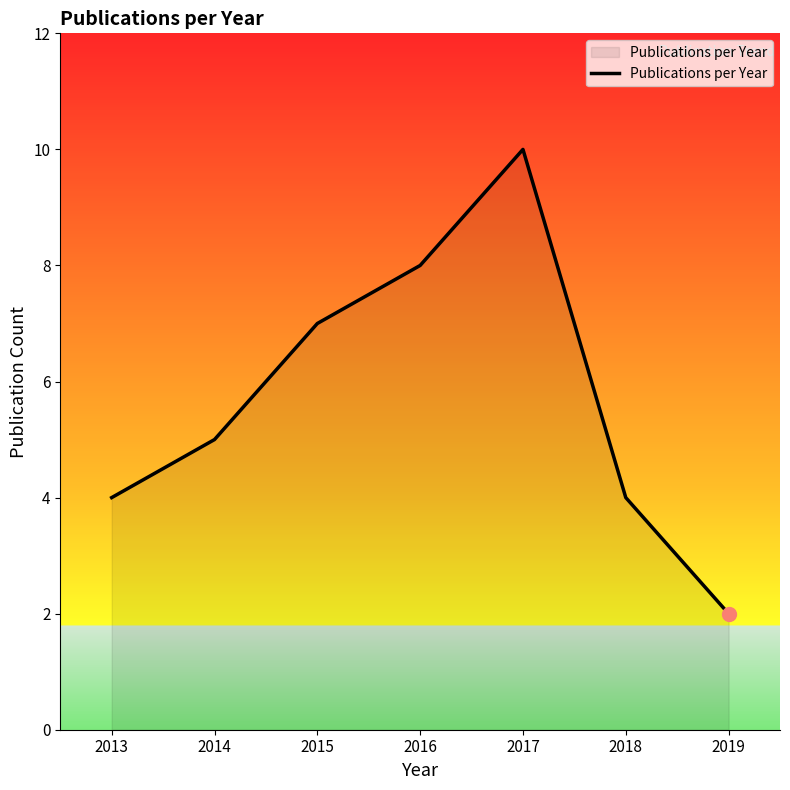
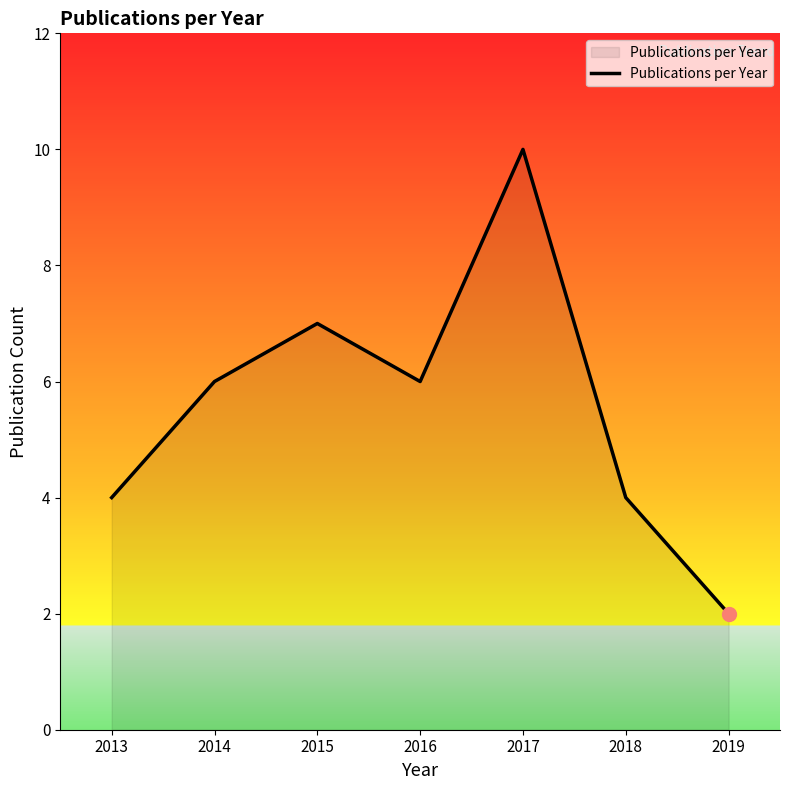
  {
    "Publications per Year": {
      "2013": 4,
-     "2014": 5,
+     "2014": 6,
      "2015": 7,
-     "2016": 8,
+     "2016": 6,
      "2017": 10,
      "2018": 4
    }
  }
